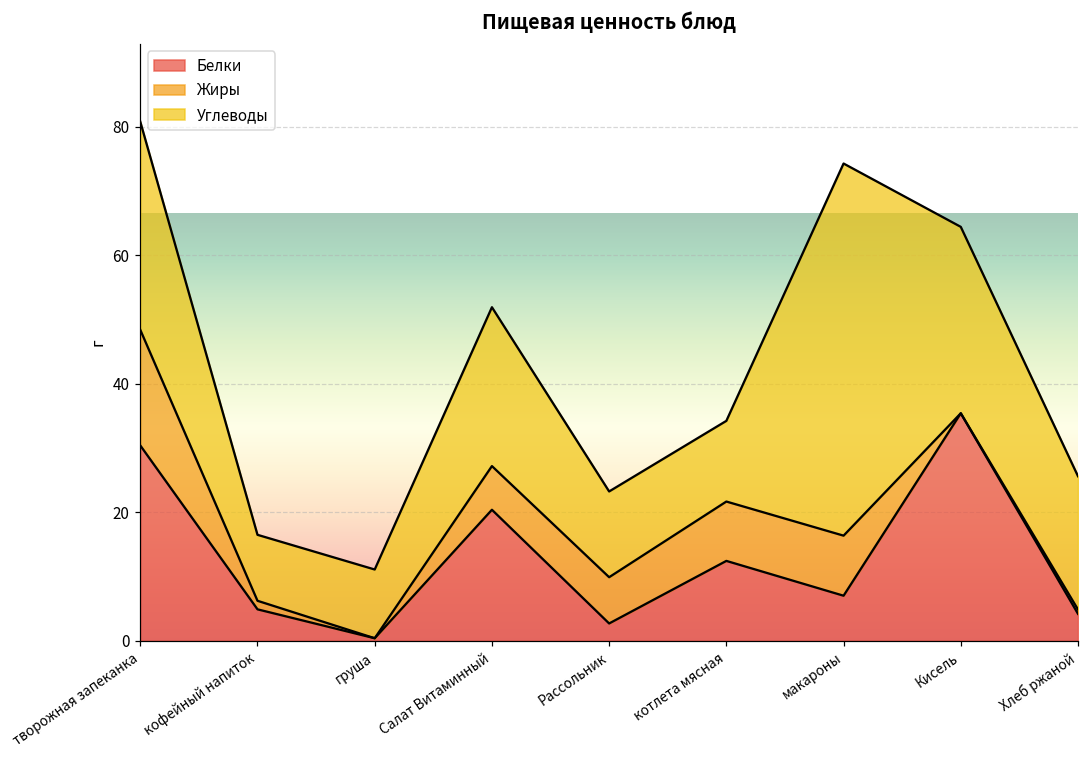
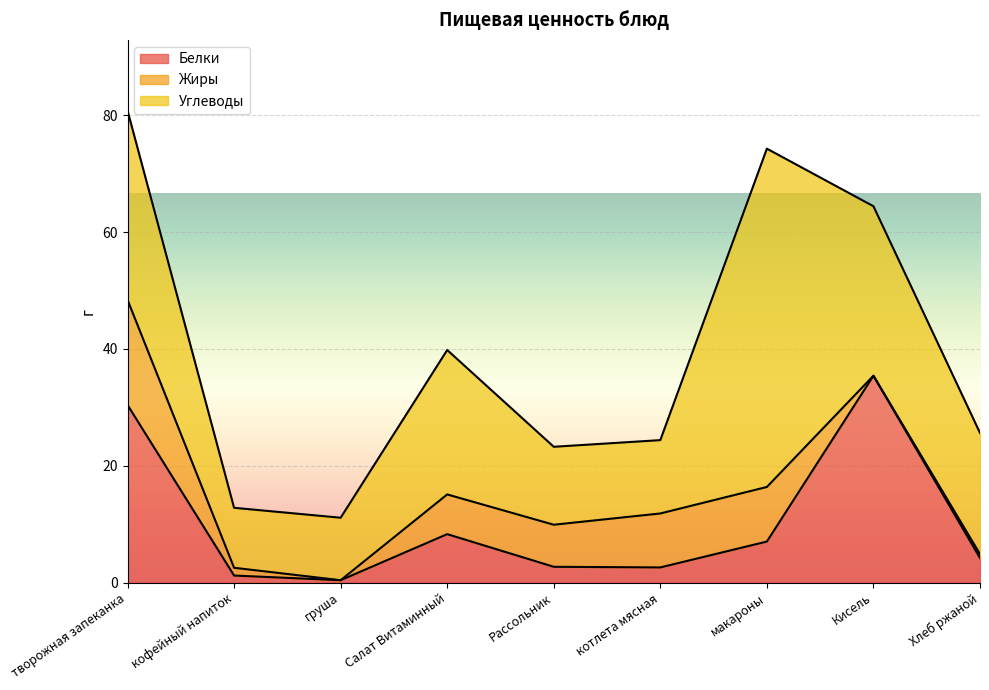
  {
    "Белки": {
      "творожная запеканка": 30,
-     "кофейный напиток": 5,
-     "Салат Витаминный": 20,
+     "кофейный напиток": 1,
+     "Салат Витаминный": 8,
      "Рассольник": 3,
-     "котлета мясная": 12,
+     "котлета мясная": 3,
      "макароны": 7,
      "Хлеб ржаной": 4
    }
  }
